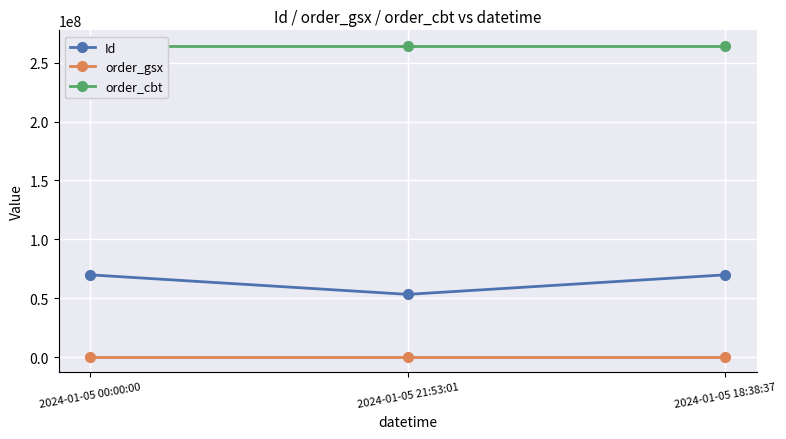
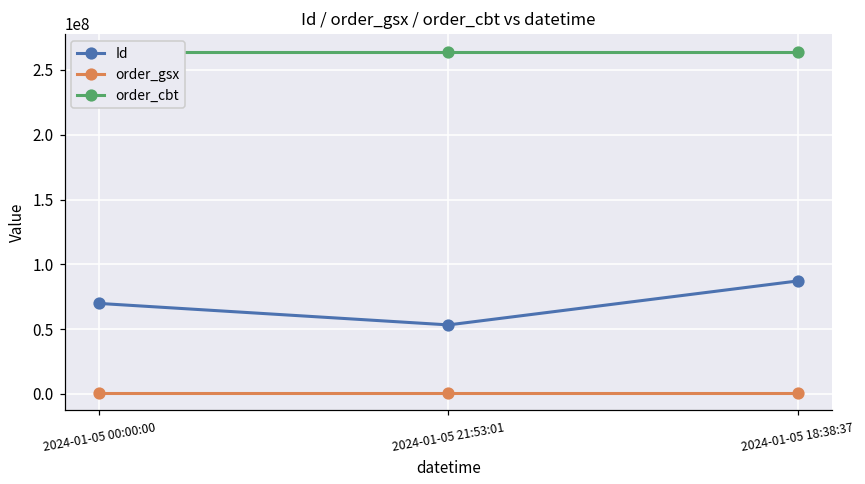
  {
    "Id": {
      "2024-01-05 00:00:00": 70000000,
      "2024-01-05 21:53:01": 53000000,
-     "2024-01-05 18:38:37": 70000000
+     "2024-01-05 18:38:37": 87000000
    },
    "order_gsx": {
      "2024-01-05 00:00:00": 1000000,
      "2024-01-05 21:53:01": 1000000,
      "2024-01-05 18:38:37": 1000000
    },
    "order_cbt": {
      "2024-01-05 21:53:01": 264000000,
      "2024-01-05 18:38:37": 264000000
    }
  }
